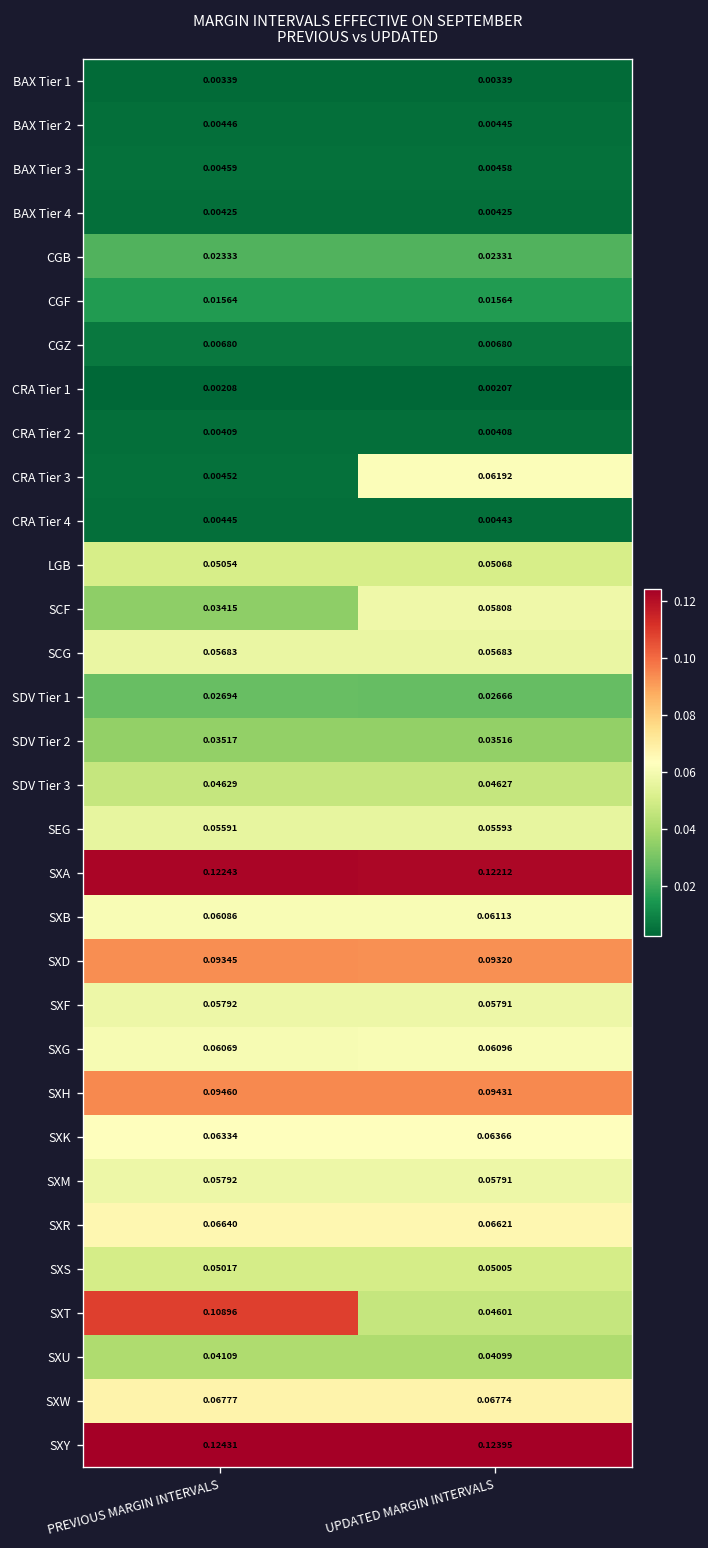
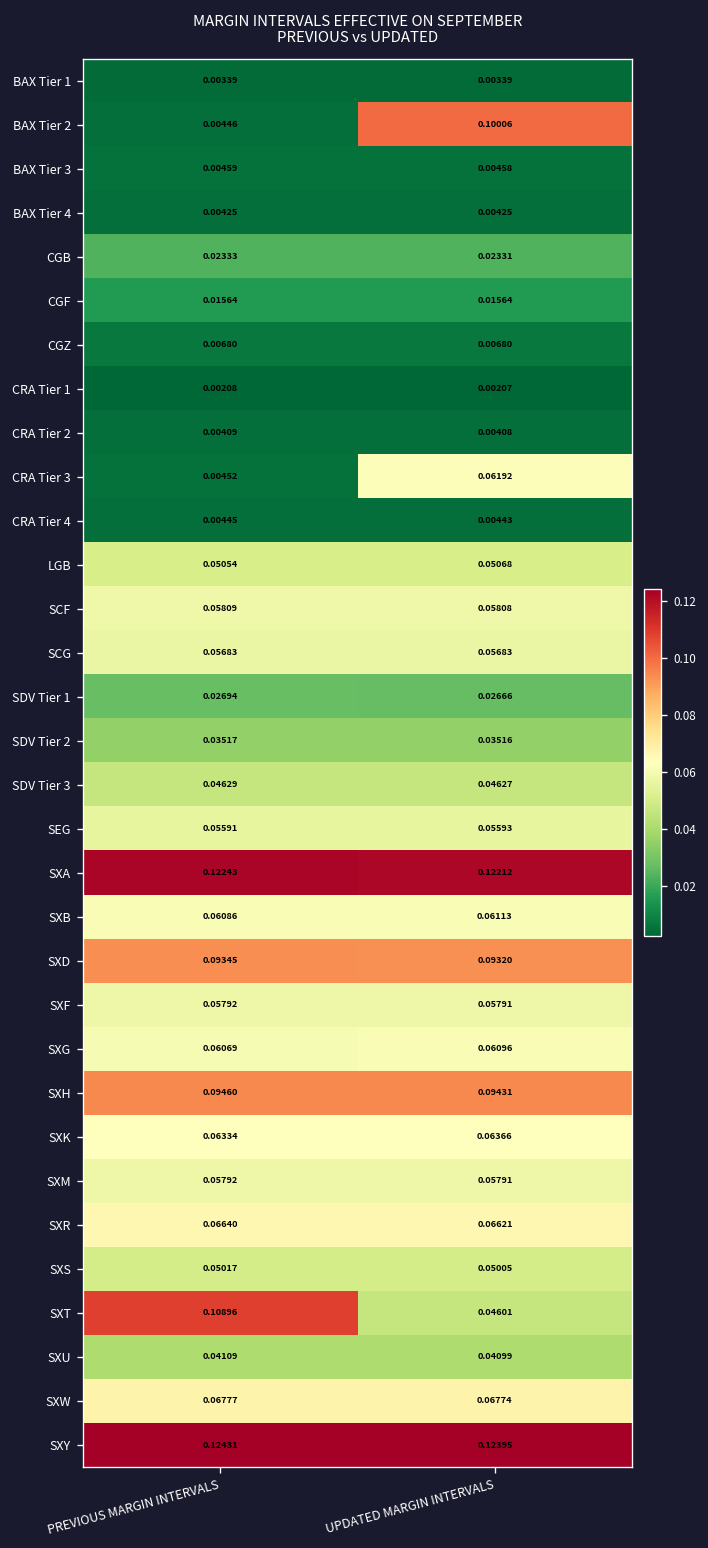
  {
    "BAX Tier 1": {
      "PREVIOUS MARGIN INTERVALS": 0.00339,
      "UPDATED MARGIN INTERVALS": 0.00339
    },
    "BAX Tier 2": {
      "PREVIOUS MARGIN INTERVALS": 0.00446,
-     "UPDATED MARGIN INTERVALS": 0.00445
+     "UPDATED MARGIN INTERVALS": 0.10006
    },
    "BAX Tier 3": {
      "PREVIOUS MARGIN INTERVALS": 0.00459,
      "UPDATED MARGIN INTERVALS": 0.00458
    },
    "BAX Tier 4": {
      "PREVIOUS MARGIN INTERVALS": 0.00425,
      "UPDATED MARGIN INTERVALS": 0.00425
    },
    "CGB": {
      "PREVIOUS MARGIN INTERVALS": 0.02333,
      "UPDATED MARGIN INTERVALS": 0.02331
    },
    "CGF": {
      "PREVIOUS MARGIN INTERVALS": 0.01564,
      "UPDATED MARGIN INTERVALS": 0.01564
    },
    "CGZ": {
      "PREVIOUS MARGIN INTERVALS": 0.00680,
      "UPDATED MARGIN INTERVALS": 0.00680
    },
    "CRA Tier 1": {
      "PREVIOUS MARGIN INTERVALS": 0.00208,
      "UPDATED MARGIN INTERVALS": 0.00207
    },
    "CRA Tier 2": {
      "PREVIOUS MARGIN INTERVALS": 0.00409,
      "UPDATED MARGIN INTERVALS": 0.00408
    },
    "CRA Tier 3": {
      "PREVIOUS MARGIN INTERVALS": 0.00452,
      "UPDATED MARGIN INTERVALS": 0.06192
    },
    "CRA Tier 4": {
      "PREVIOUS MARGIN INTERVALS": 0.00445,
      "UPDATED MARGIN INTERVALS": 0.00443
    },
    "LGB": {
      "PREVIOUS MARGIN INTERVALS": 0.05054,
      "UPDATED MARGIN INTERVALS": 0.05068
    },
    "SCF": {
-     "PREVIOUS MARGIN INTERVALS": 0.03415,
+     "PREVIOUS MARGIN INTERVALS": 0.05809,
      "UPDATED MARGIN INTERVALS": 0.05808
    },
    "SCG": {
      "PREVIOUS MARGIN INTERVALS": 0.05683,
      "UPDATED MARGIN INTERVALS": 0.05683
    },
    "SDV Tier 1": {
      "PREVIOUS MARGIN INTERVALS": 0.02694,
      "UPDATED MARGIN INTERVALS": 0.02666
    },
    "SDV Tier 2": {
      "PREVIOUS MARGIN INTERVALS": 0.03517,
      "UPDATED MARGIN INTERVALS": 0.03516
    },
    "SDV Tier 3": {
      "PREVIOUS MARGIN INTERVALS": 0.04629,
      "UPDATED MARGIN INTERVALS": 0.04627
    },
    "SEG": {
      "PREVIOUS MARGIN INTERVALS": 0.05591,
      "UPDATED MARGIN INTERVALS": 0.05593
    },
    "SXA": {
      "PREVIOUS MARGIN INTERVALS": 0.12243,
      "UPDATED MARGIN INTERVALS": 0.12212
    },
    "SXB": {
      "PREVIOUS MARGIN INTERVALS": 0.06086,
      "UPDATED MARGIN INTERVALS": 0.06113
    },
    "SXD": {
      "PREVIOUS MARGIN INTERVALS": 0.09345,
      "UPDATED MARGIN INTERVALS": 0.09320
    },
    "SXF": {
      "PREVIOUS MARGIN INTERVALS": 0.05792,
      "UPDATED MARGIN INTERVALS": 0.05791
    },
    "SXG": {
      "PREVIOUS MARGIN INTERVALS": 0.06069,
      "UPDATED MARGIN INTERVALS": 0.06096
    },
    "SXH": {
      "PREVIOUS MARGIN INTERVALS": 0.09460,
      "UPDATED MARGIN INTERVALS": 0.09431
    },
    "SXK": {
      "PREVIOUS MARGIN INTERVALS": 0.06334,
      "UPDATED MARGIN INTERVALS": 0.06366
    },
    "SXM": {
      "PREVIOUS MARGIN INTERVALS": 0.05792,
      "UPDATED MARGIN INTERVALS": 0.05791
    },
    "SXR": {
      "PREVIOUS MARGIN INTERVALS": 0.06640,
      "UPDATED MARGIN INTERVALS": 0.06621
    },
    "SXS": {
      "PREVIOUS MARGIN INTERVALS": 0.05017,
      "UPDATED MARGIN INTERVALS": 0.05005
    },
    "SXT": {
      "PREVIOUS MARGIN INTERVALS": 0.10896,
      "UPDATED MARGIN INTERVALS": 0.04601
    },
    "SXU": {
      "PREVIOUS MARGIN INTERVALS": 0.04109,
      "UPDATED MARGIN INTERVALS": 0.04099
    },
    "SXW": {
      "PREVIOUS MARGIN INTERVALS": 0.06777,
      "UPDATED MARGIN INTERVALS": 0.06774
    },
    "SXY": {
      "PREVIOUS MARGIN INTERVALS": 0.12431,
      "UPDATED MARGIN INTERVALS": 0.12395
    }
  }
